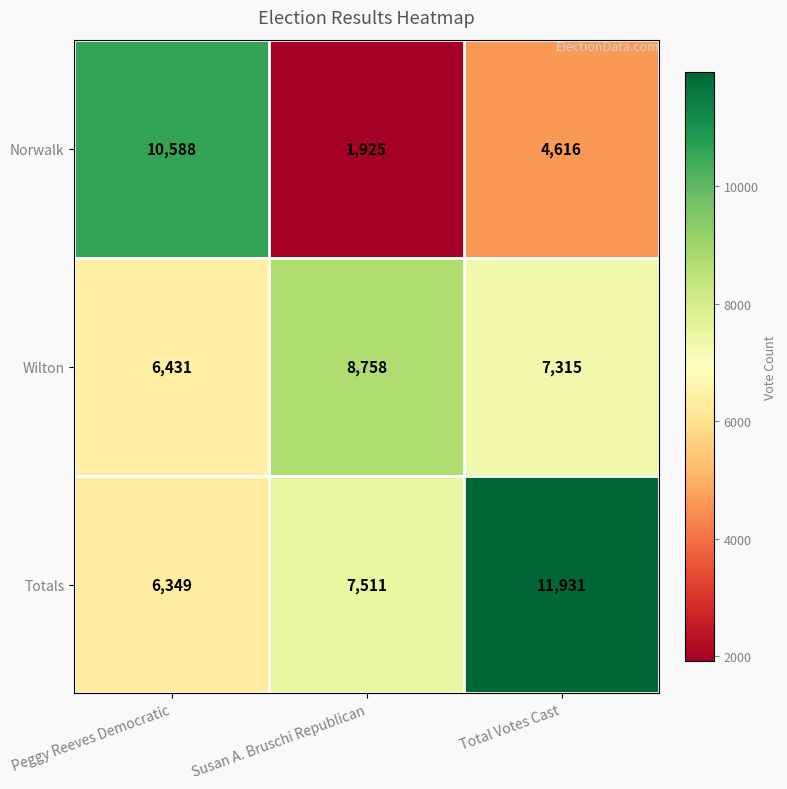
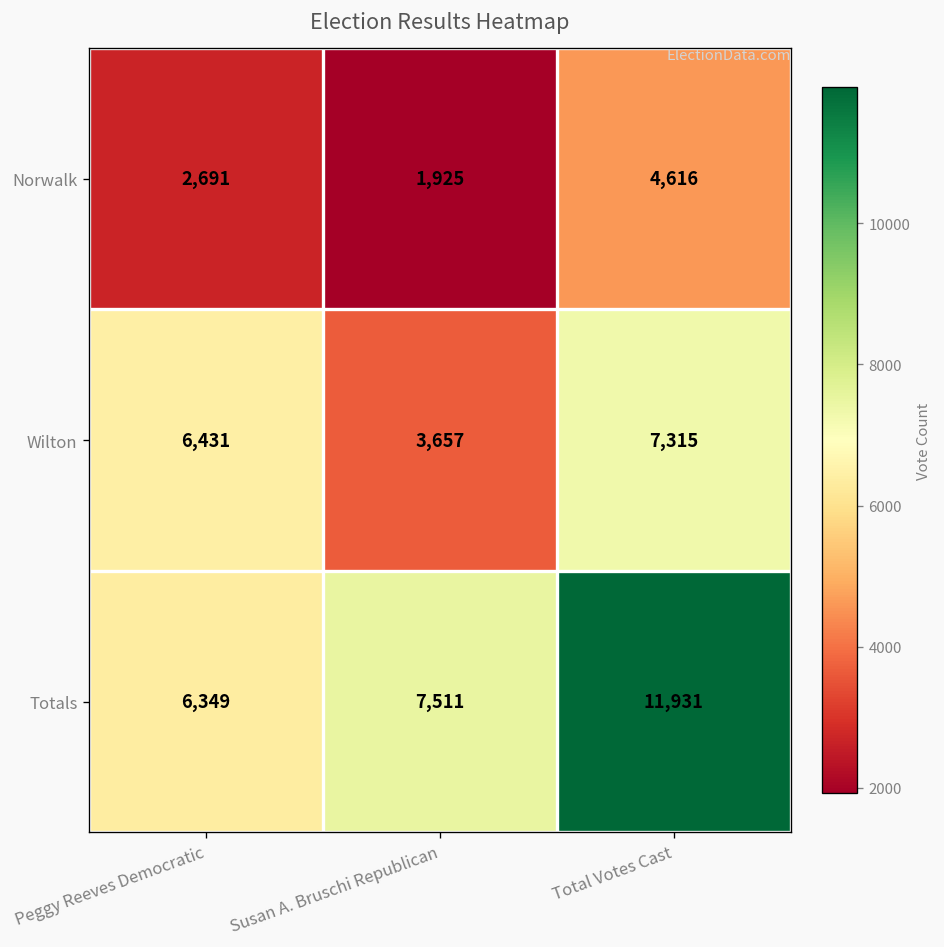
  {
    "Norwalk": {
-     "Peggy Reeves Democratic": "10,588",
+     "Peggy Reeves Democratic": "2,691",
      "Susan A. Bruschi Republican": "1,925"
    },
    "Wilton": {
      "Peggy Reeves Democratic": "6,431",
-     "Susan A. Bruschi Republican": "8,758",
+     "Susan A. Bruschi Republican": "3,657",
      "Total Votes Cast": "7,315"
    },
    "Totals": {
      "Peggy Reeves Democratic": "6,349",
      "Susan A. Bruschi Republican": "7,511",
      "Total Votes Cast": "11,931"
    }
  }
